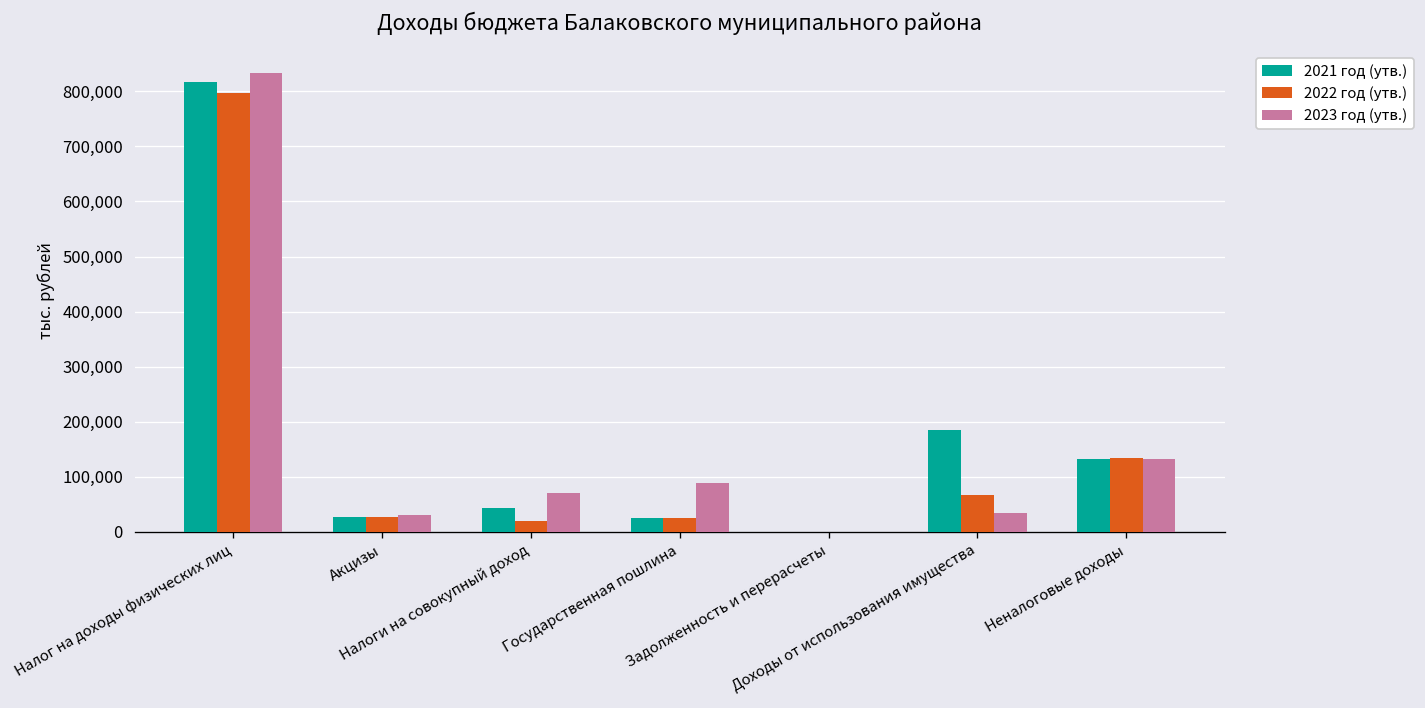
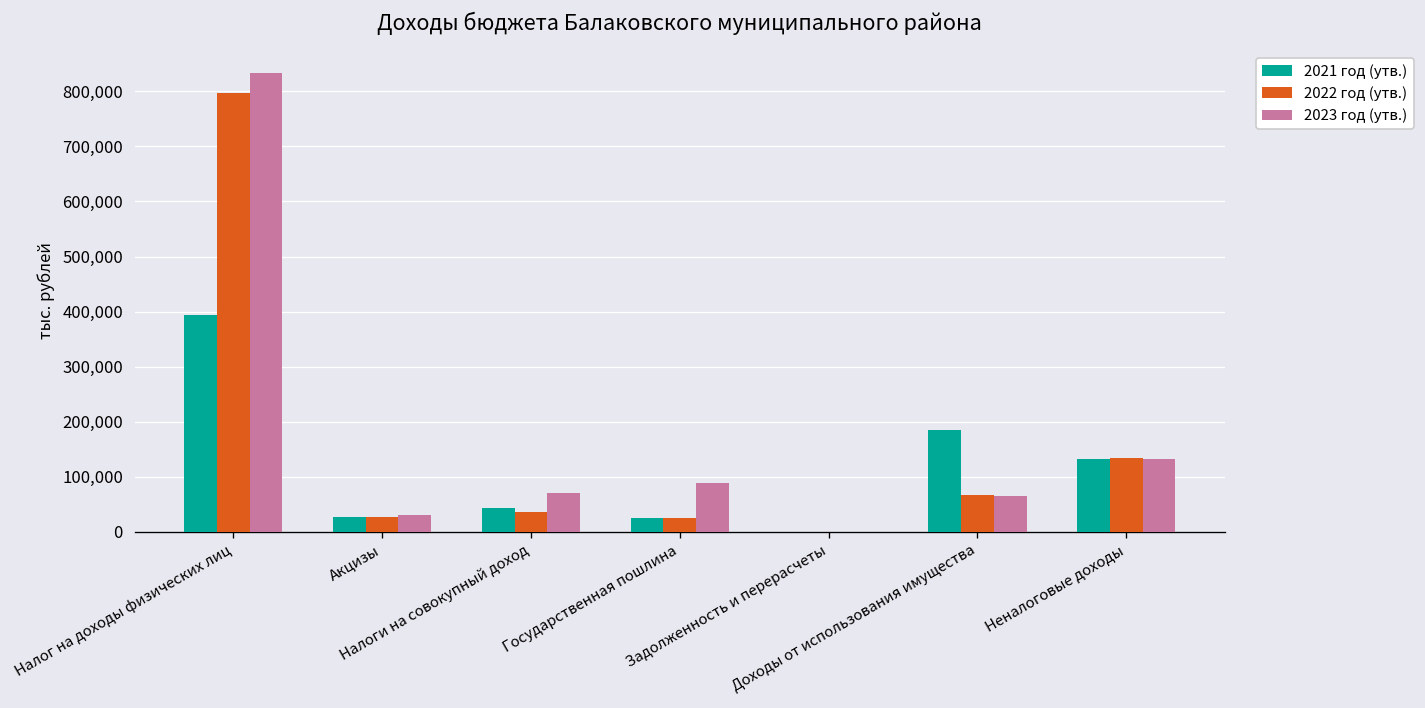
  {
    "2021 год (утв.)": {
-     "Налог на доходы физических лиц": "820,000",
+     "Налог на доходы физических лиц": "390,000",
      "Акцизы": "30,000",
      "Налоги на совокупный доход": "40,000",
      "Государственная пошлина": "30,000",
      "Задолженность и перерасчеты": "0",
      "Доходы от использования имущества": "180,000",
      "Неналоговые доходы": "130,000"
    },
    "2022 год (утв.)": {
      "Налог на доходы физических лиц": "800,000",
      "Акцизы": "30,000",
-     "Налоги на совокупный доход": "20,000",
+     "Налоги на совокупный доход": "40,000",
      "Государственная пошлина": "30,000",
      "Задолженность и перерасчеты": "0",
      "Доходы от использования имущества": "70,000",
      "Неналоговые доходы": "130,000"
    },
    "2023 год (утв.)": {
      "Налог на доходы физических лиц": "830,000",
      "Акцизы": "30,000",
      "Налоги на совокупный доход": "70,000",
      "Государственная пошлина": "90,000",
      "Задолженность и перерасчеты": "0",
-     "Доходы от использования имущества": "30,000",
+     "Доходы от использования имущества": "60,000",
      "Неналоговые доходы": "130,000"
    }
  }
